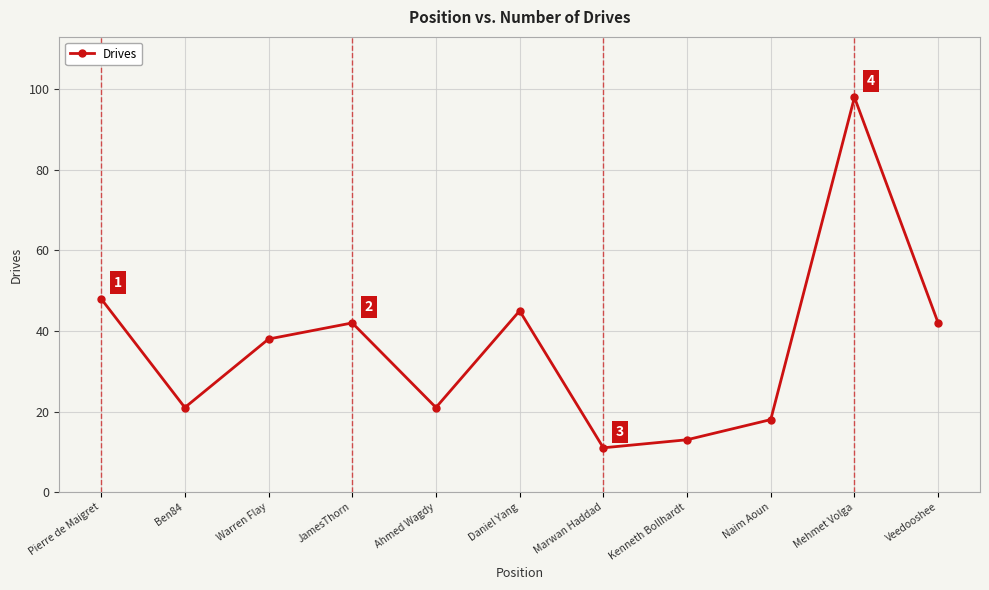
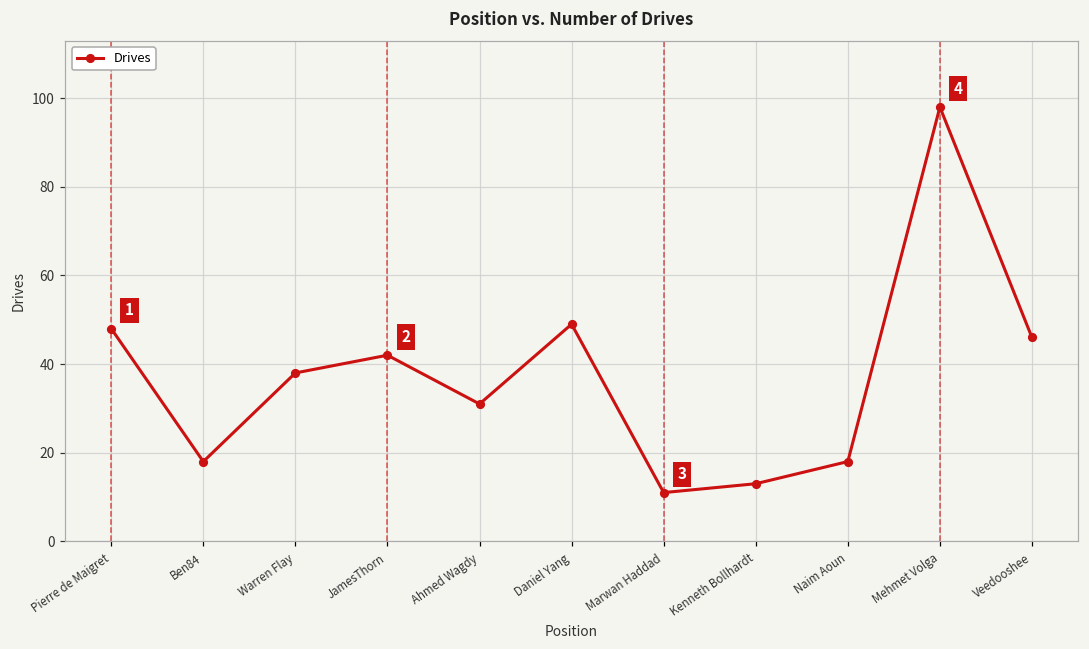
  {
-   "Ben84": 21,
+   "Ben84": 18,
    "Warren Flay": 38,
-   "Ahmed Wagdy": 21,
-   "Daniel Yang": 45,
+   "Ahmed Wagdy": 31,
+   "Daniel Yang": 49,
    "Kenneth Bollhardt": 13,
    "Naim Aoun": 18,
-   "Veedooshee": 42
+   "Veedooshee": 46
  }
